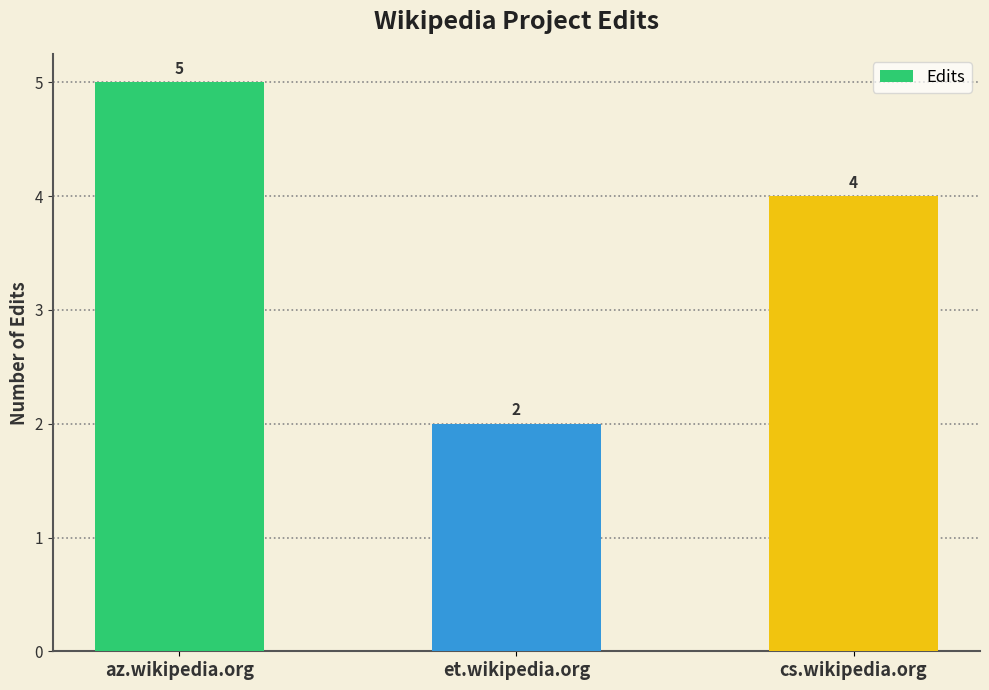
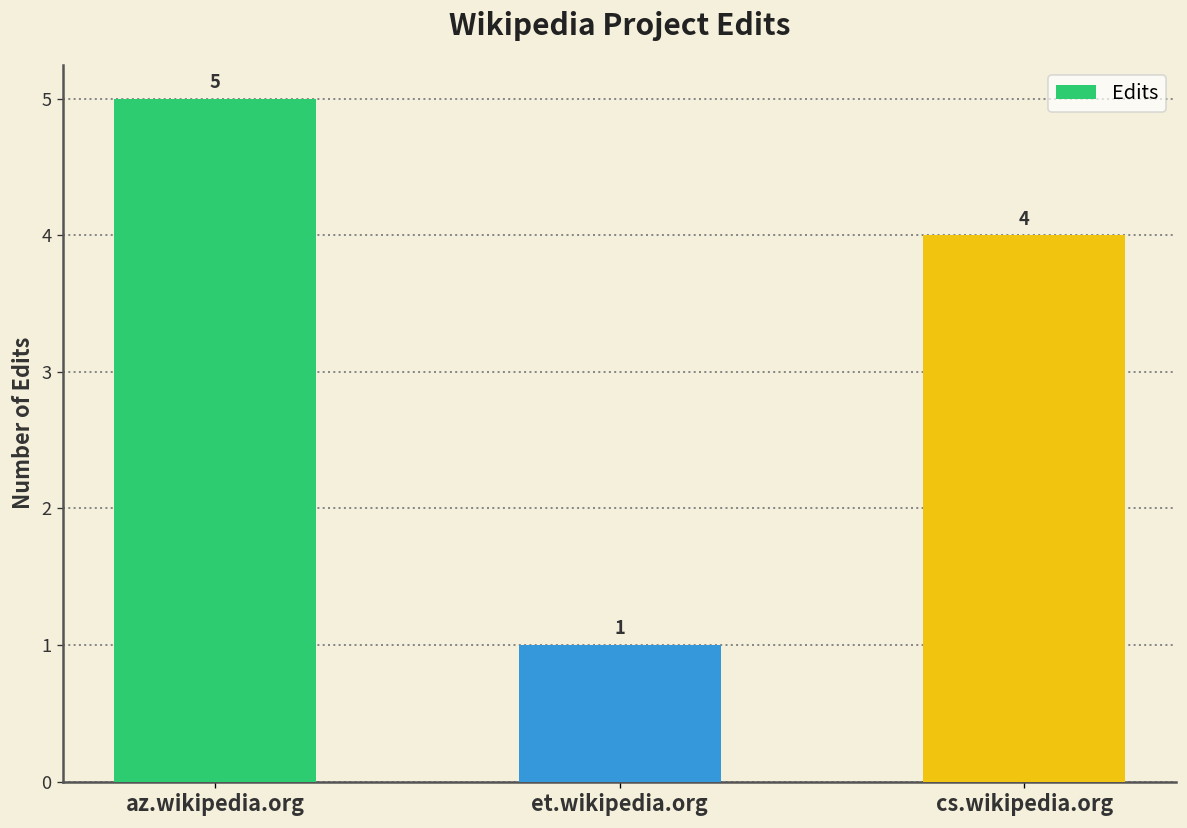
  {
    "az.wikipedia.org": 5,
-   "et.wikipedia.org": 2,
+   "et.wikipedia.org": 1,
    "cs.wikipedia.org": 4
  }
